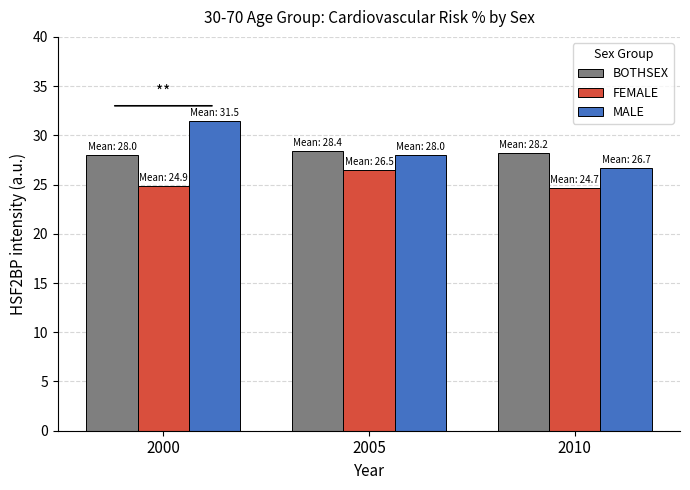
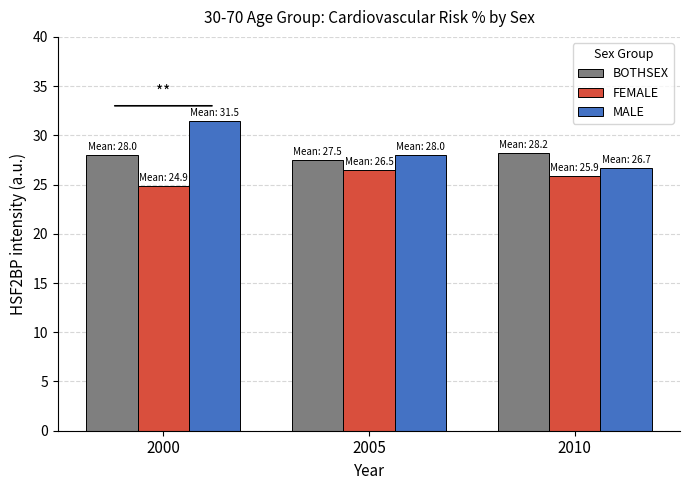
  {
    "BOTHSEX": {
      "2000": 28.0,
-     "2005": 28.4,
+     "2005": 27.5,
      "2010": 28.2
    },
    "FEMALE": {
      "2000": 24.9,
      "2005": 26.5,
-     "2010": 24.7
+     "2010": 25.9
    },
    "MALE": {
      "2000": 31.5,
      "2005": 28.0,
      "2010": 26.7
    }
  }
